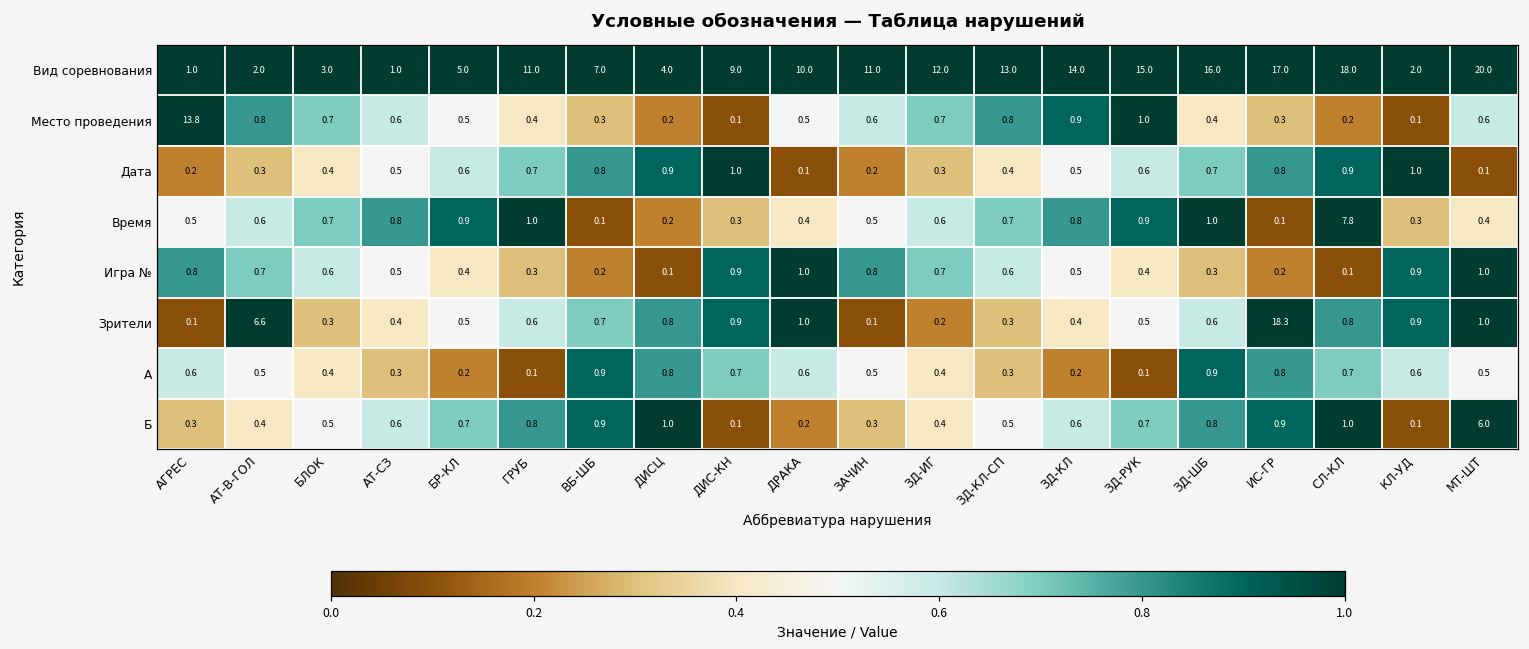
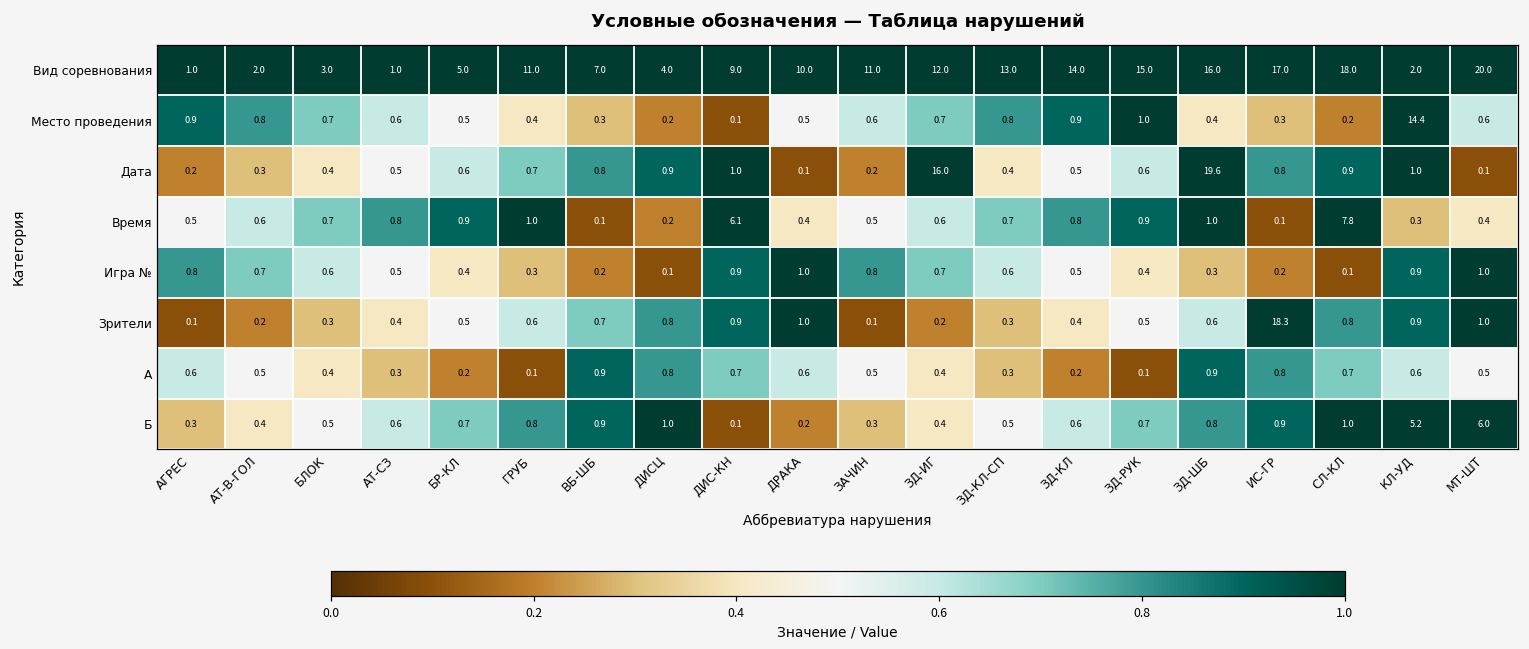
  {
    "Вид соревнования": {
      "АГРЕС": 1.0,
      "АТ-В-ГОЛ": 2.0,
      "БЛОК": 3.0,
      "АТ-СЗ": 1.0,
      "БР-КЛ": 5.0,
      "ГРУБ": 11.0,
      "ВБ-ШБ": 7.0,
      "ДИСЦ": 4.0,
      "ДИС-КН": 9.0,
      "ДРАКА": 10.0,
      "ЗАЧИН": 11.0,
      "ЗД-ИГ": 12.0,
      "ЗД-КЛ-СП": 13.0,
      "ЗД-КЛ": 14.0,
      "ЗД-РУК": 15.0,
      "ЗД-ШБ": 16.0,
      "ИС-ГР": 17.0,
      "СЛ-КЛ": 18.0,
      "КЛ-УД": 2.0,
      "МТ-ШТ": 20.0
    },
    "Место проведения": {
-     "АГРЕС": 13.8,
+     "АГРЕС": 0.9,
      "АТ-В-ГОЛ": 0.8,
      "БЛОК": 0.7,
      "АТ-СЗ": 0.6,
      "БР-КЛ": 0.5,
      "ГРУБ": 0.4,
      "ВБ-ШБ": 0.3,
      "ДИСЦ": 0.2,
      "ДИС-КН": 0.1,
      "ДРАКА": 0.5,
      "ЗАЧИН": 0.6,
      "ЗД-ИГ": 0.7,
      "ЗД-КЛ-СП": 0.8,
      "ЗД-КЛ": 0.9,
      "ЗД-РУК": 1.0,
      "ЗД-ШБ": 0.4,
      "ИС-ГР": 0.3,
      "СЛ-КЛ": 0.2,
-     "КЛ-УД": 0.1,
+     "КЛ-УД": 14.4,
      "МТ-ШТ": 0.6
    },
    "Дата": {
      "АГРЕС": 0.2,
      "АТ-В-ГОЛ": 0.3,
      "БЛОК": 0.4,
      "АТ-СЗ": 0.5,
      "БР-КЛ": 0.6,
      "ГРУБ": 0.7,
      "ВБ-ШБ": 0.8,
      "ДИСЦ": 0.9,
      "ДИС-КН": 1.0,
      "ДРАКА": 0.1,
      "ЗАЧИН": 0.2,
-     "ЗД-ИГ": 0.3,
+     "ЗД-ИГ": 16.0,
      "ЗД-КЛ-СП": 0.4,
      "ЗД-КЛ": 0.5,
      "ЗД-РУК": 0.6,
-     "ЗД-ШБ": 0.7,
+     "ЗД-ШБ": 19.6,
      "ИС-ГР": 0.8,
      "СЛ-КЛ": 0.9,
      "КЛ-УД": 1.0,
      "МТ-ШТ": 0.1
    },
    "Время": {
      "АГРЕС": 0.5,
      "АТ-В-ГОЛ": 0.6,
      "БЛОК": 0.7,
      "АТ-СЗ": 0.8,
      "БР-КЛ": 0.9,
      "ГРУБ": 1.0,
      "ВБ-ШБ": 0.1,
      "ДИСЦ": 0.2,
-     "ДИС-КН": 0.3,
+     "ДИС-КН": 6.1,
      "ДРАКА": 0.4,
      "ЗАЧИН": 0.5,
      "ЗД-ИГ": 0.6,
      "ЗД-КЛ-СП": 0.7,
      "ЗД-КЛ": 0.8,
      "ЗД-РУК": 0.9,
      "ЗД-ШБ": 1.0,
      "ИС-ГР": 0.1,
      "СЛ-КЛ": 7.8,
      "КЛ-УД": 0.3,
      "МТ-ШТ": 0.4
    },
    "Игра №": {
      "АГРЕС": 0.8,
      "АТ-В-ГОЛ": 0.7,
      "БЛОК": 0.6,
      "АТ-СЗ": 0.5,
      "БР-КЛ": 0.4,
      "ГРУБ": 0.3,
      "ВБ-ШБ": 0.2,
      "ДИСЦ": 0.1,
      "ДИС-КН": 0.9,
      "ДРАКА": 1.0,
      "ЗАЧИН": 0.8,
      "ЗД-ИГ": 0.7,
      "ЗД-КЛ-СП": 0.6,
      "ЗД-КЛ": 0.5,
      "ЗД-РУК": 0.4,
      "ЗД-ШБ": 0.3,
      "ИС-ГР": 0.2,
      "СЛ-КЛ": 0.1,
      "КЛ-УД": 0.9,
      "МТ-ШТ": 1.0
    },
    "Зрители": {
      "АГРЕС": 0.1,
-     "АТ-В-ГОЛ": 6.6,
+     "АТ-В-ГОЛ": 0.2,
      "БЛОК": 0.3,
      "АТ-СЗ": 0.4,
      "БР-КЛ": 0.5,
      "ГРУБ": 0.6,
      "ВБ-ШБ": 0.7,
      "ДИСЦ": 0.8,
      "ДИС-КН": 0.9,
      "ДРАКА": 1.0,
      "ЗАЧИН": 0.1,
      "ЗД-ИГ": 0.2,
      "ЗД-КЛ-СП": 0.3,
      "ЗД-КЛ": 0.4,
      "ЗД-РУК": 0.5,
      "ЗД-ШБ": 0.6,
      "ИС-ГР": 18.3,
      "СЛ-КЛ": 0.8,
      "КЛ-УД": 0.9,
      "МТ-ШТ": 1.0
    },
    "A": {
      "АГРЕС": 0.6,
      "АТ-В-ГОЛ": 0.5,
      "БЛОК": 0.4,
      "АТ-СЗ": 0.3,
      "БР-КЛ": 0.2,
      "ГРУБ": 0.1,
      "ВБ-ШБ": 0.9,
      "ДИСЦ": 0.8,
      "ДИС-КН": 0.7,
      "ДРАКА": 0.6,
      "ЗАЧИН": 0.5,
      "ЗД-ИГ": 0.4,
      "ЗД-КЛ-СП": 0.3,
      "ЗД-КЛ": 0.2,
      "ЗД-РУК": 0.1,
      "ЗД-ШБ": 0.9,
      "ИС-ГР": 0.8,
      "СЛ-КЛ": 0.7,
      "КЛ-УД": 0.6,
      "МТ-ШТ": 0.5
    },
    "Б": {
      "АГРЕС": 0.3,
      "АТ-В-ГОЛ": 0.4,
      "БЛОК": 0.5,
      "АТ-СЗ": 0.6,
      "БР-КЛ": 0.7,
      "ГРУБ": 0.8,
      "ВБ-ШБ": 0.9,
      "ДИСЦ": 1.0,
      "ДИС-КН": 0.1,
      "ДРАКА": 0.2,
      "ЗАЧИН": 0.3,
      "ЗД-ИГ": 0.4,
      "ЗД-КЛ-СП": 0.5,
      "ЗД-КЛ": 0.6,
      "ЗД-РУК": 0.7,
      "ЗД-ШБ": 0.8,
      "ИС-ГР": 0.9,
      "СЛ-КЛ": 1.0,
-     "КЛ-УД": 0.1,
+     "КЛ-УД": 5.2,
      "МТ-ШТ": 6.0
    }
  }
